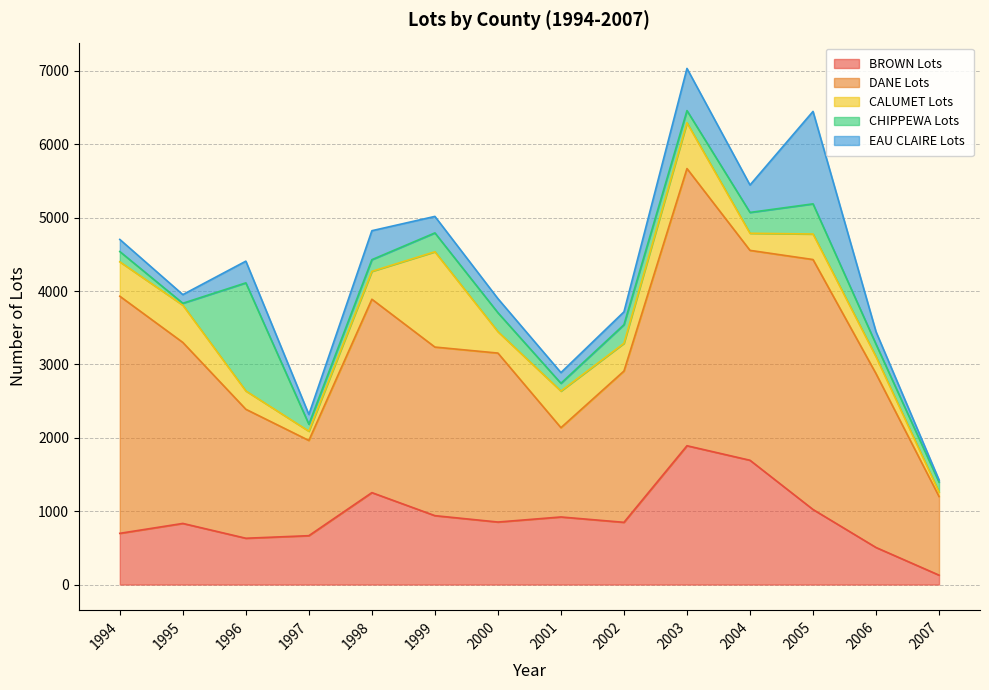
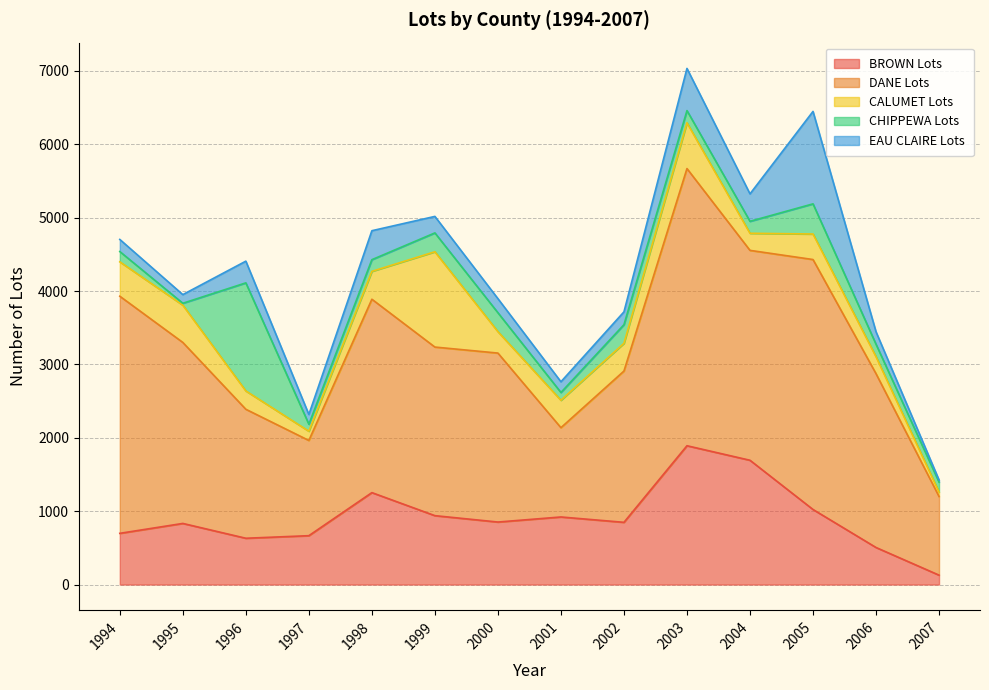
  {
    "CALUMET Lots": {
      "1994": 500,
      "1996": 300,
      "1997": 100,
      "1998": 400,
      "1999": 1300,
      "2000": 300,
-     "2001": 500,
+     "2001": 400,
      "2002": 400,
      "2003": 600,
      "2004": 200,
      "2005": 300,
      "2006": 200,
      "2007": 100
    },
    "CHIPPEWA Lots": {
      "1994": 100,
      "1996": 1500,
      "1997": 100,
      "1998": 200,
      "1999": 300,
      "2000": 300,
      "2001": 100,
      "2002": 300,
      "2003": 200,
-     "2004": 300,
+     "2004": 200,
      "2005": 400,
      "2006": 200
    },
    "EAU CLAIRE Lots": {
      "1994": 200,
      "1995": 100,
      "1996": 300,
      "1997": 100,
      "1998": 400,
      "1999": 200,
      "2000": 200,
      "2001": 100,
      "2002": 200,
      "2003": 600,
      "2004": 400,
      "2005": 1300,
      "2006": 200
    }
  }
